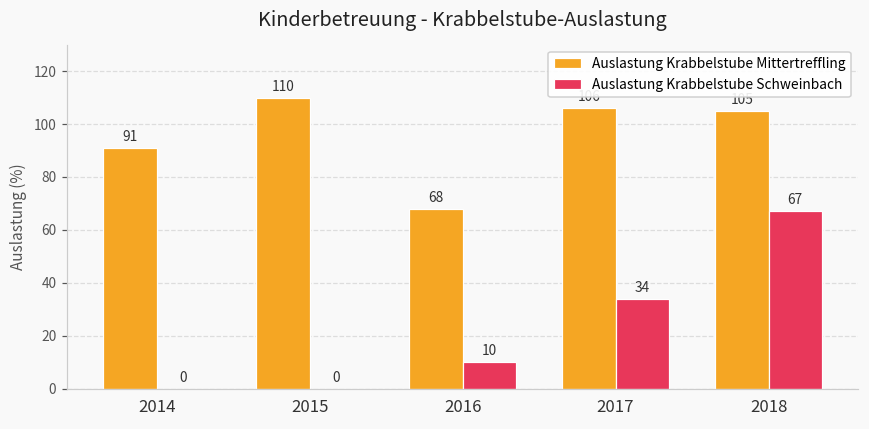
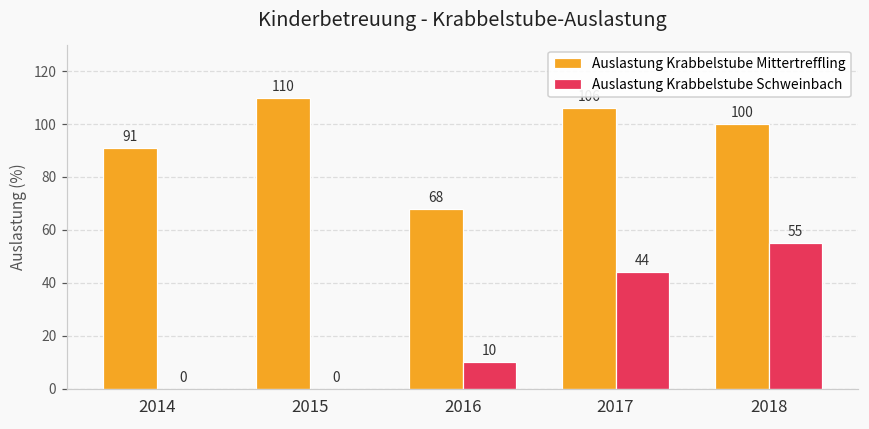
  {
    "Auslastung Krabbelstube Mittertreffling": {
-     "2018": 105
+     "2018": 100
    },
    "Auslastung Krabbelstube Schweinbach": {
      "2014": 0,
      "2015": 0,
      "2016": 10,
-     "2017": 34,
-     "2018": 67
+     "2017": 44,
+     "2018": 55
    }
  }
